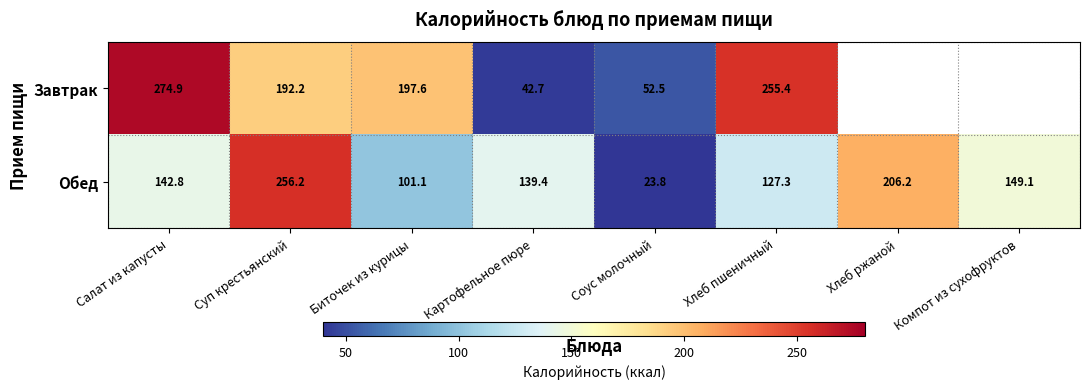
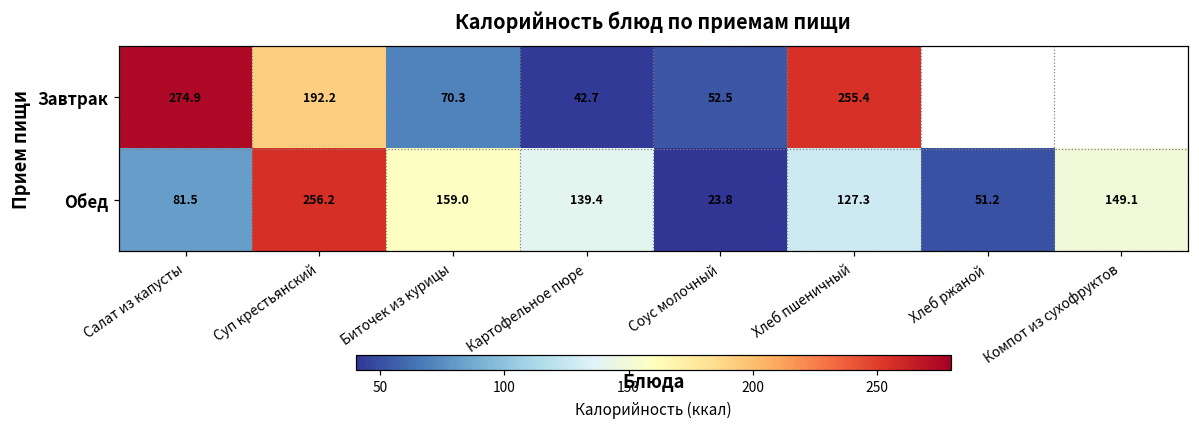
  {
    "Завтрак": {
      "Салат из капусты": 274.9,
      "Суп крестьянский": 192.2,
-     "Биточек из курицы": 197.6,
+     "Биточек из курицы": 70.3,
      "Картофельное пюре": 42.7,
      "Соус молочный": 52.5,
      "Хлеб пшеничный": 255.4
    },
    "Обед": {
-     "Салат из капусты": 142.8,
+     "Салат из капусты": 81.5,
      "Суп крестьянский": 256.2,
-     "Биточек из курицы": 101.1,
+     "Биточек из курицы": 159.0,
      "Картофельное пюре": 139.4,
      "Соус молочный": 23.8,
      "Хлеб пшеничный": 127.3,
-     "Хлеб ржаной": 206.2,
+     "Хлеб ржаной": 51.2,
      "Компот из сухофруктов": 149.1
    }
  }
